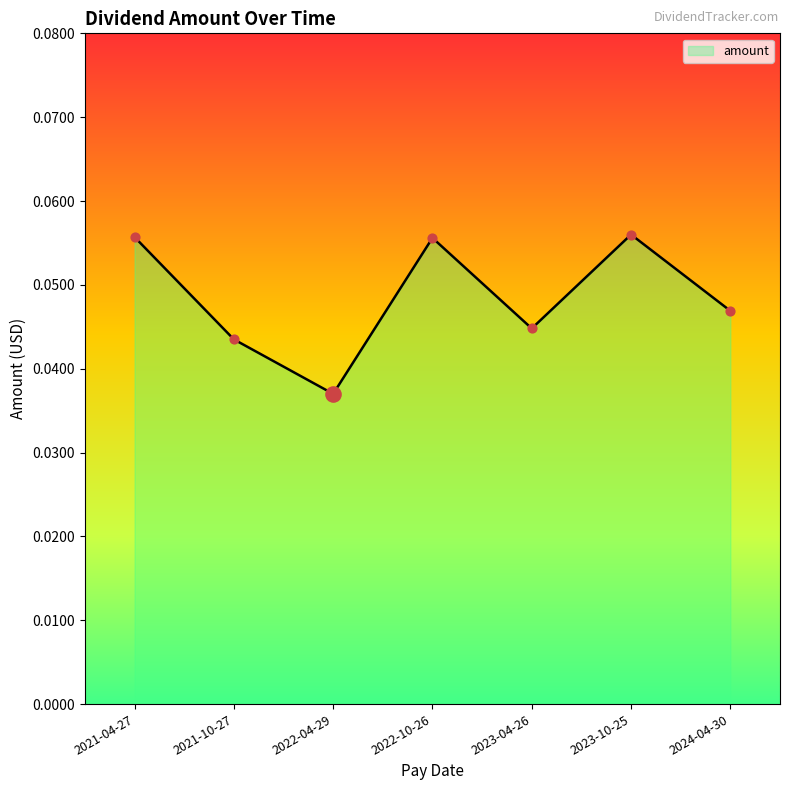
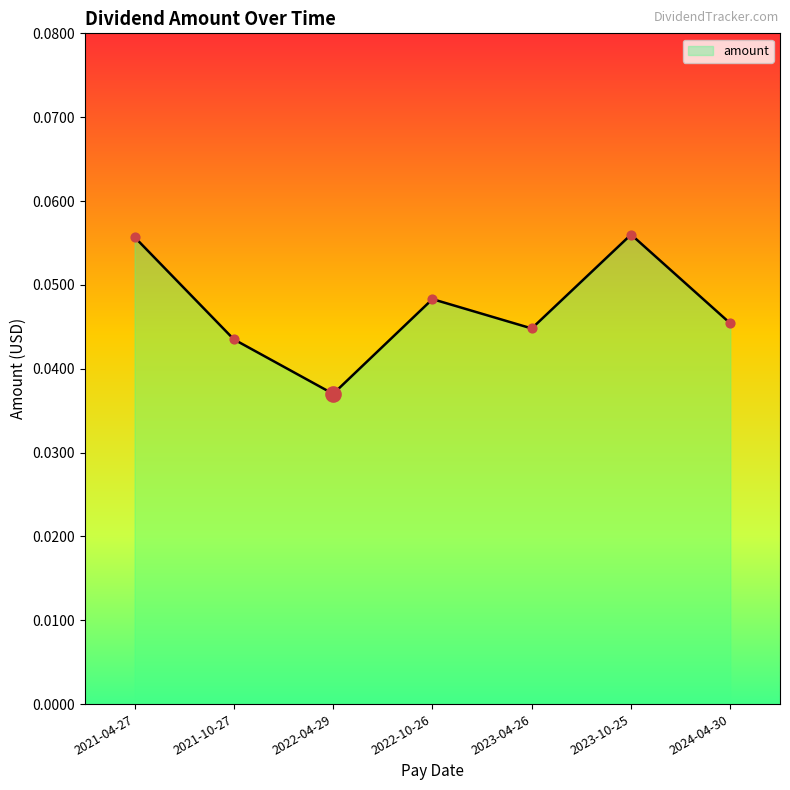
  {
    "amount": {
      "2021-04-27": 0.056,
      "2021-10-27": 0.044,
-     "2022-10-26": 0.056,
+     "2022-10-26": 0.048,
      "2023-04-26": 0.045,
      "2023-10-25": 0.056,
-     "2024-04-30": 0.047
+     "2024-04-30": 0.045
    }
  }
